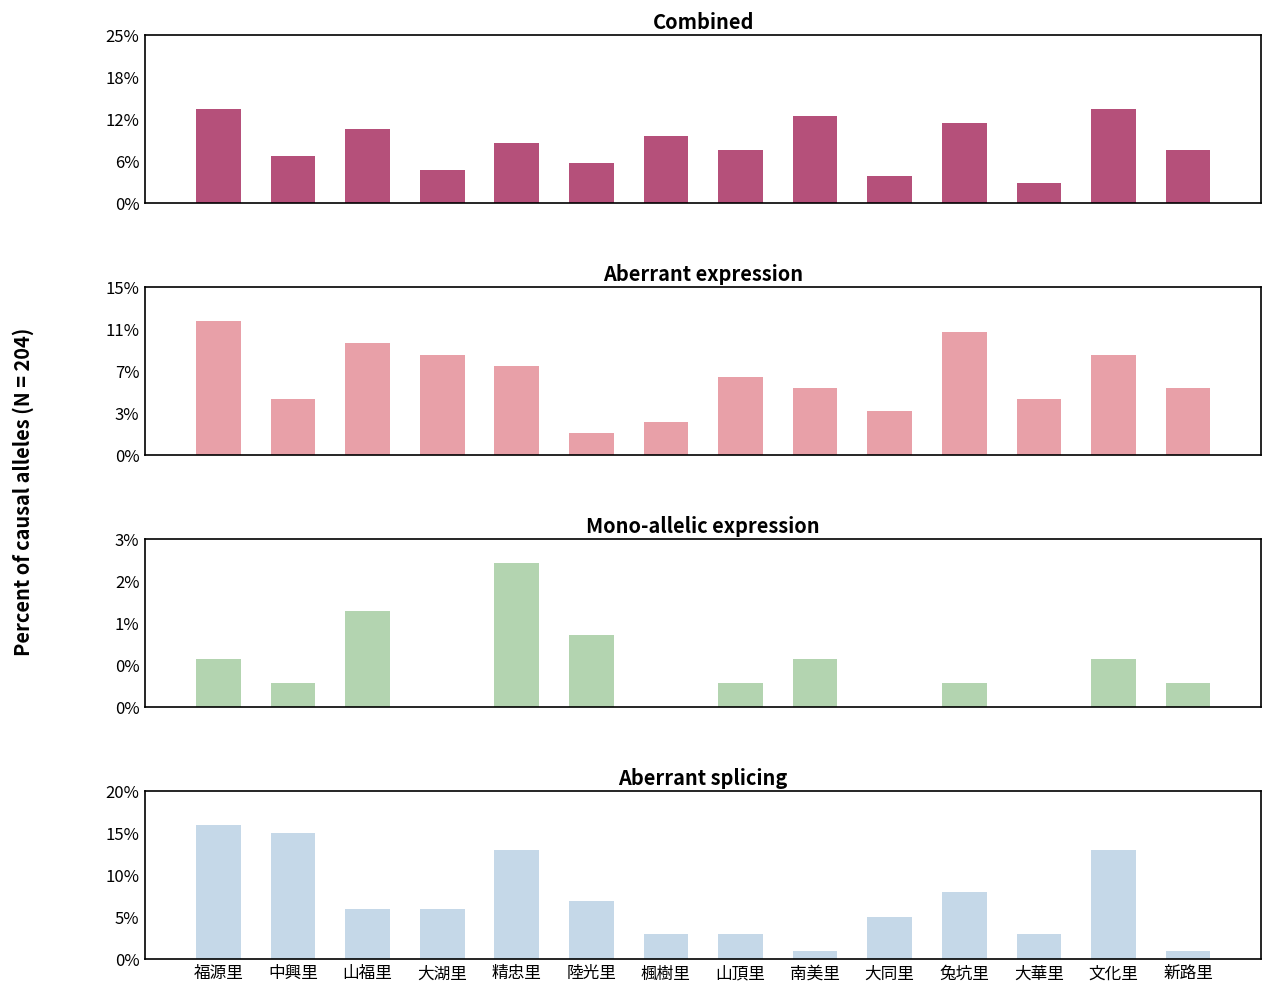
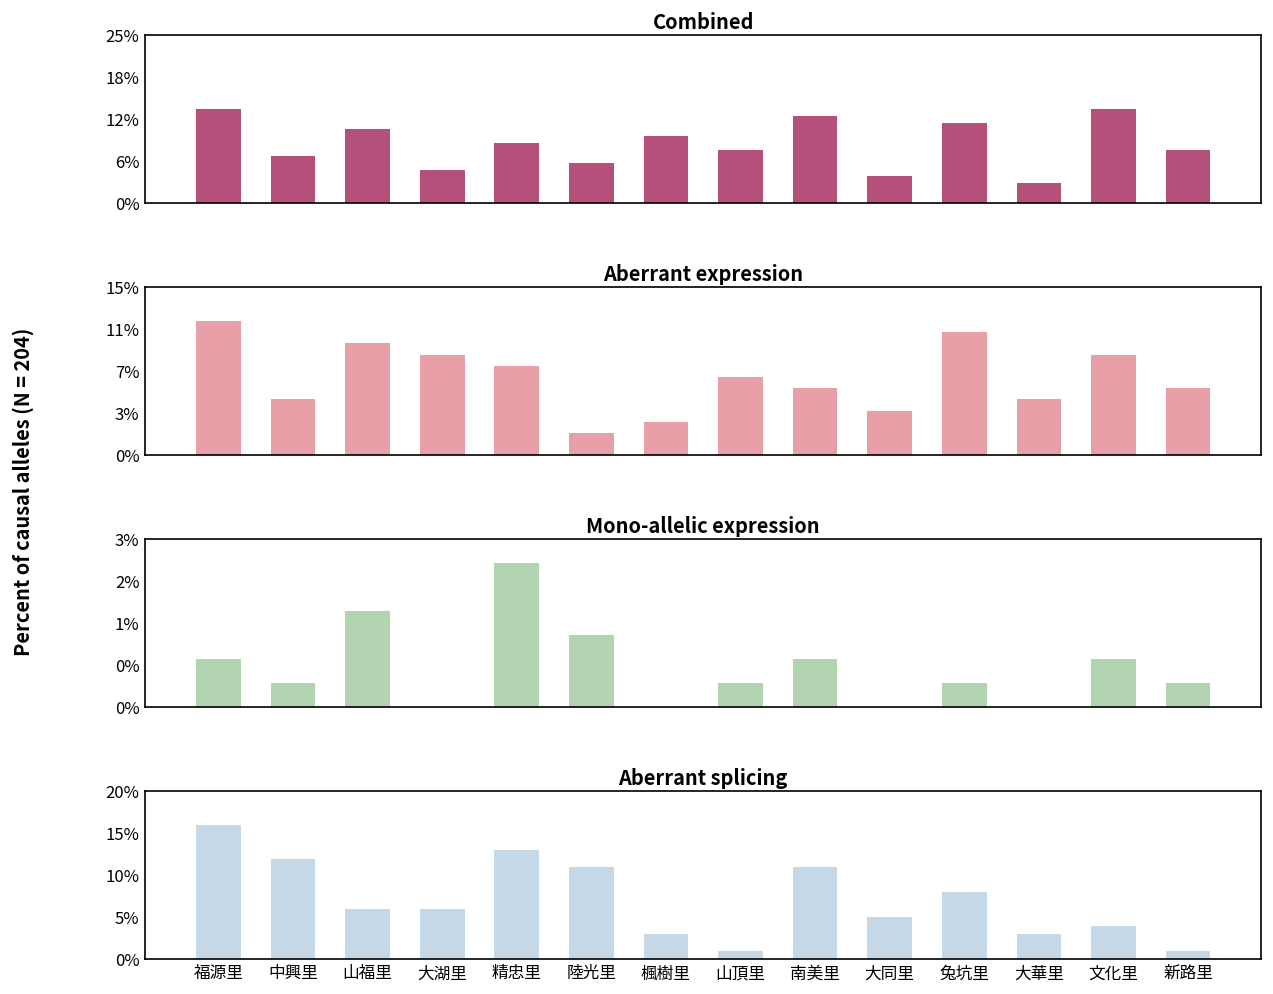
  {
    "Aberrant splicing": {
      "福源里": "16%",
-     "中興里": "15%",
+     "中興里": "12%",
      "山福里": "6%",
      "大湖里": "6%",
      "精忠里": "13%",
-     "陸光里": "7%",
+     "陸光里": "11%",
      "楓樹里": "3%",
-     "山頂里": "3%",
-     "南美里": "1%",
+     "山頂里": "1%",
+     "南美里": "11%",
      "大同里": "5%",
      "兔坑里": "8%",
      "大華里": "3%",
-     "文化里": "13%",
+     "文化里": "4%",
      "新路里": "1%"
    }
  }
